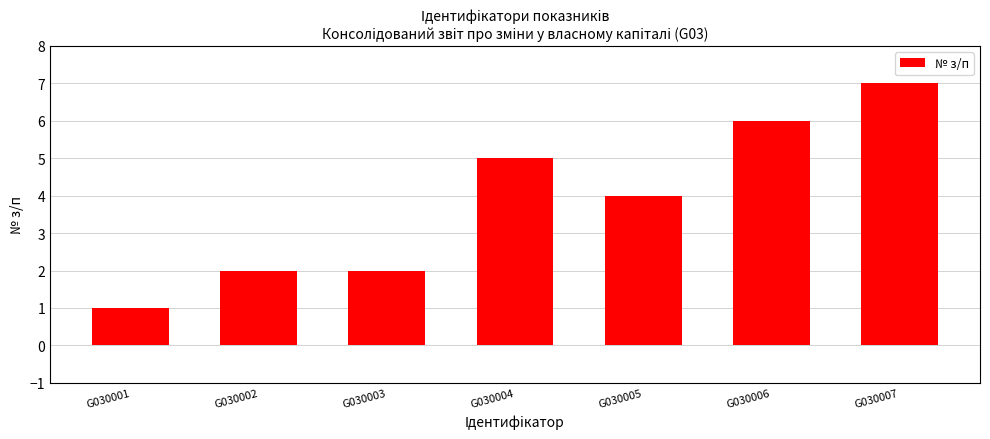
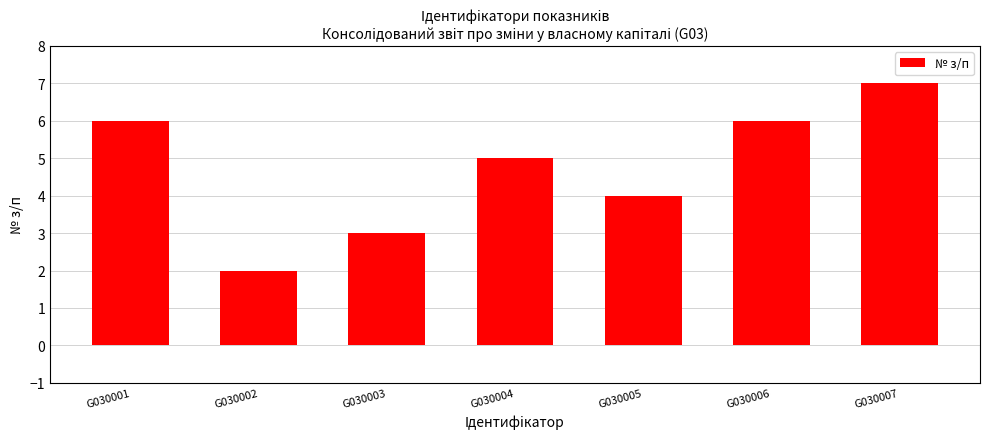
  {
-   "G030001": 1,
+   "G030001": 6,
    "G030002": 2,
-   "G030003": 2,
+   "G030003": 3,
    "G030004": 5,
    "G030005": 4,
    "G030006": 6,
    "G030007": 7
  }
